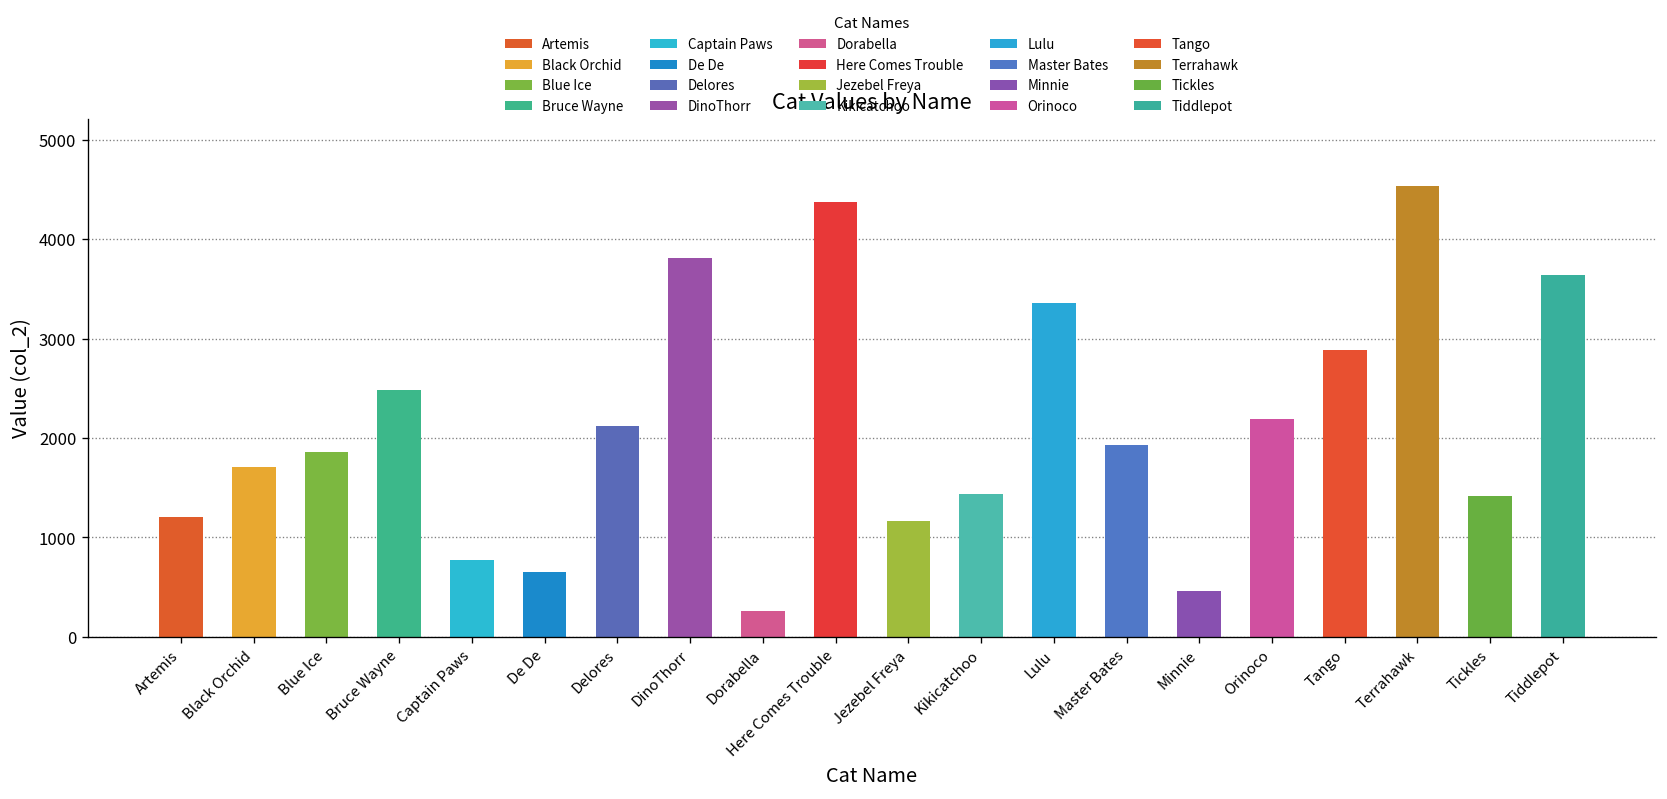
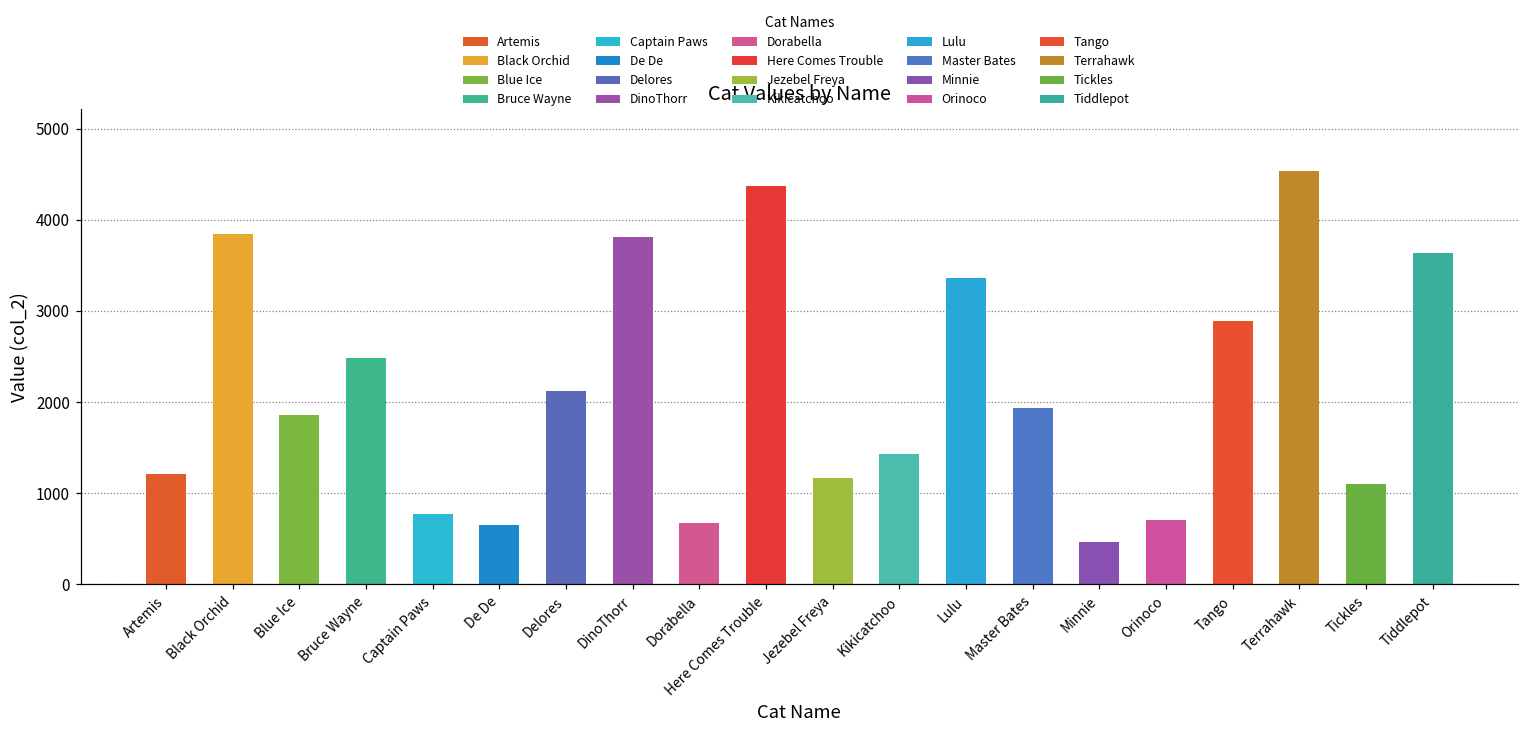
  {
    "Artemis": 1200,
-   "Black Orchid": 1700,
+   "Black Orchid": 3800,
    "Blue Ice": 1900,
    "Bruce Wayne": 2500,
    "Captain Paws": 800,
    "De De": 700,
    "Delores": 2100,
    "DinoThorr": 3800,
-   "Dorabella": 300,
+   "Dorabella": 700,
    "Here Comes Trouble": 4400,
    "Jezebel Freya": 1200,
    "Kikicatchoo": 1400,
    "Lulu": 3400,
    "Master Bates": 1900,
    "Minnie": 500,
-   "Orinoco": 2200,
+   "Orinoco": 700,
    "Tango": 2900,
    "Terrahawk": 4500,
-   "Tickles": 1400,
+   "Tickles": 1100,
    "Tiddlepot": 3600
  }
